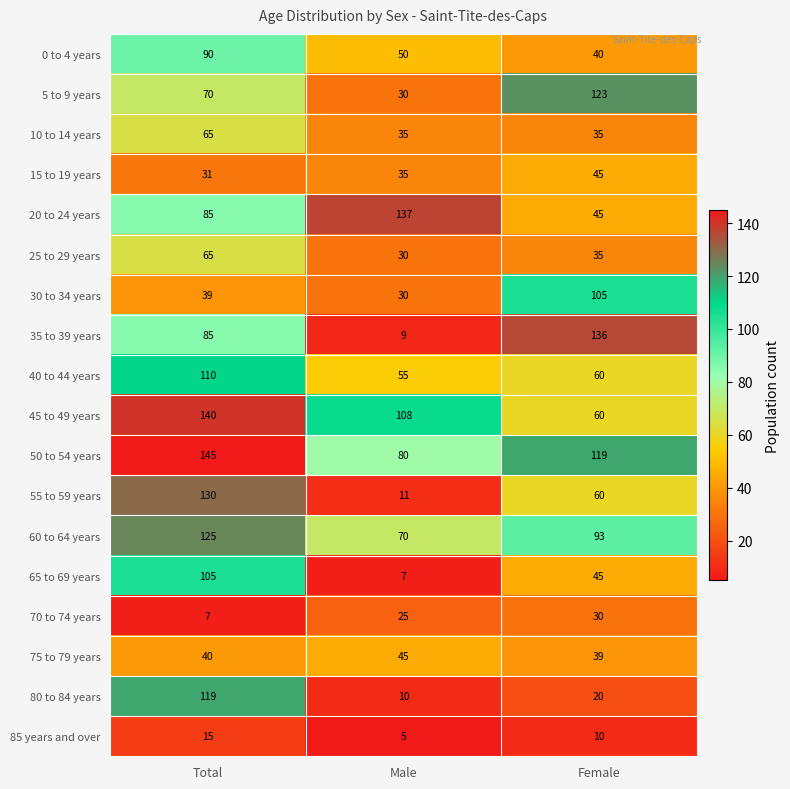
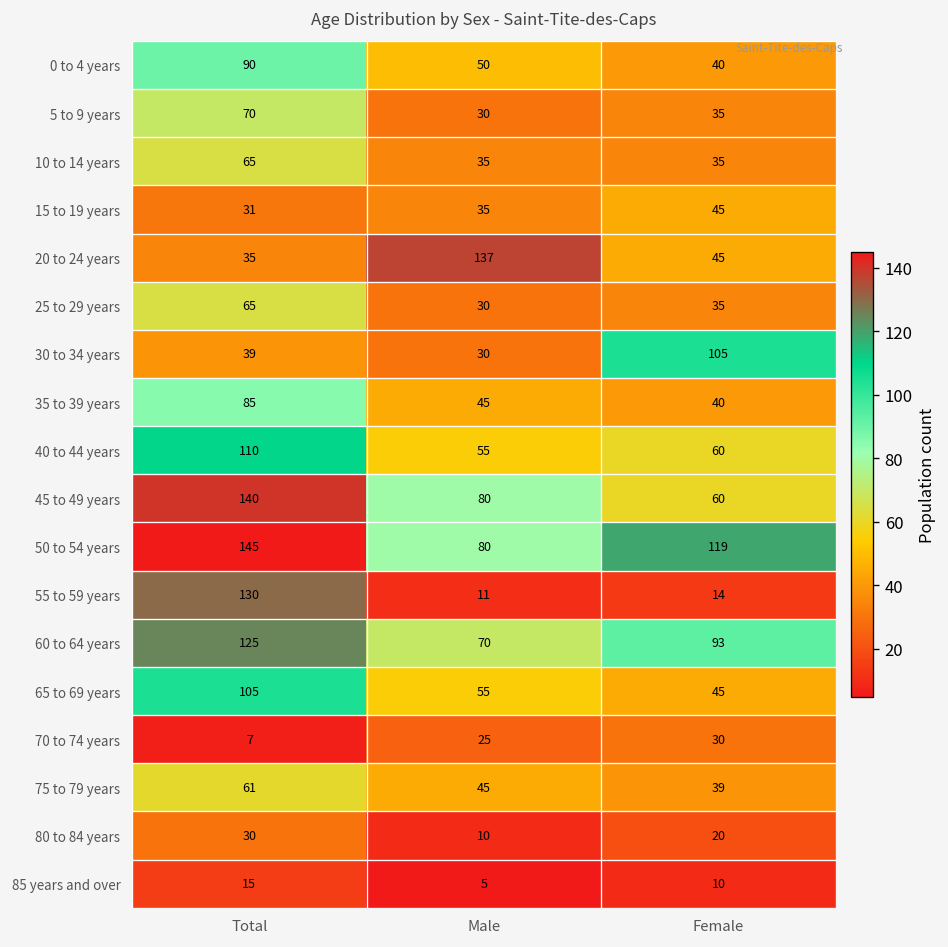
  {
    "0 to 4 years": {
      "Total": 90,
      "Male": 50
    },
    "5 to 9 years": {
      "Total": 70,
      "Male": 30,
-     "Female": 123
+     "Female": 35
    },
    "10 to 14 years": {
      "Total": 65,
      "Male": 35,
      "Female": 35
    },
    "15 to 19 years": {
      "Total": 31,
      "Male": 35,
      "Female": 45
    },
    "20 to 24 years": {
-     "Total": 85,
+     "Total": 35,
      "Male": 137,
      "Female": 45
    },
    "25 to 29 years": {
      "Total": 65,
      "Male": 30,
      "Female": 35
    },
    "30 to 34 years": {
      "Total": 39,
      "Male": 30,
      "Female": 105
    },
    "35 to 39 years": {
      "Total": 85,
-     "Male": 9,
-     "Female": 136
+     "Male": 45,
+     "Female": 40
    },
    "40 to 44 years": {
      "Total": 110,
      "Male": 55,
      "Female": 60
    },
    "45 to 49 years": {
      "Total": 140,
-     "Male": 108,
+     "Male": 80,
      "Female": 60
    },
    "50 to 54 years": {
      "Total": 145,
      "Male": 80,
      "Female": 119
    },
    "55 to 59 years": {
      "Total": 130,
      "Male": 11,
-     "Female": 60
+     "Female": 14
    },
    "60 to 64 years": {
      "Total": 125,
      "Male": 70,
      "Female": 93
    },
    "65 to 69 years": {
      "Total": 105,
-     "Male": 7,
+     "Male": 55,
      "Female": 45
    },
    "70 to 74 years": {
      "Total": 7,
      "Male": 25,
      "Female": 30
    },
    "75 to 79 years": {
-     "Total": 40,
+     "Total": 61,
      "Male": 45,
      "Female": 39
    },
    "80 to 84 years": {
-     "Total": 119,
+     "Total": 30,
      "Male": 10,
      "Female": 20
    },
    "85 years and over": {
      "Total": 15,
      "Male": 5,
      "Female": 10
    }
  }
